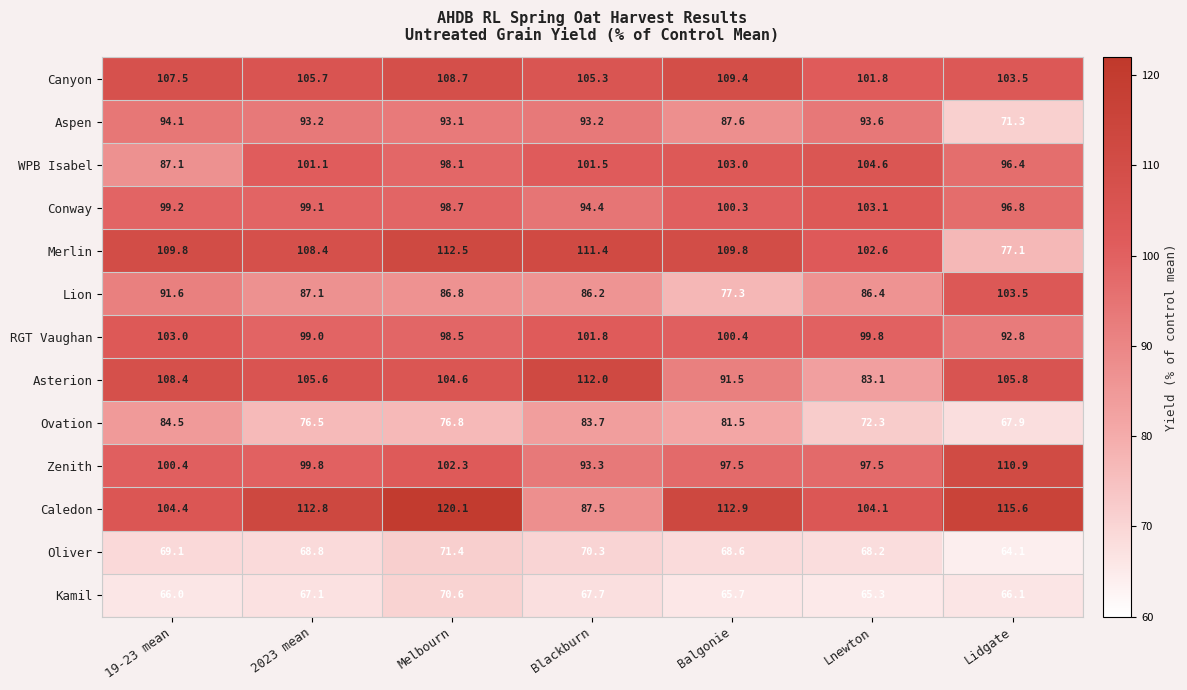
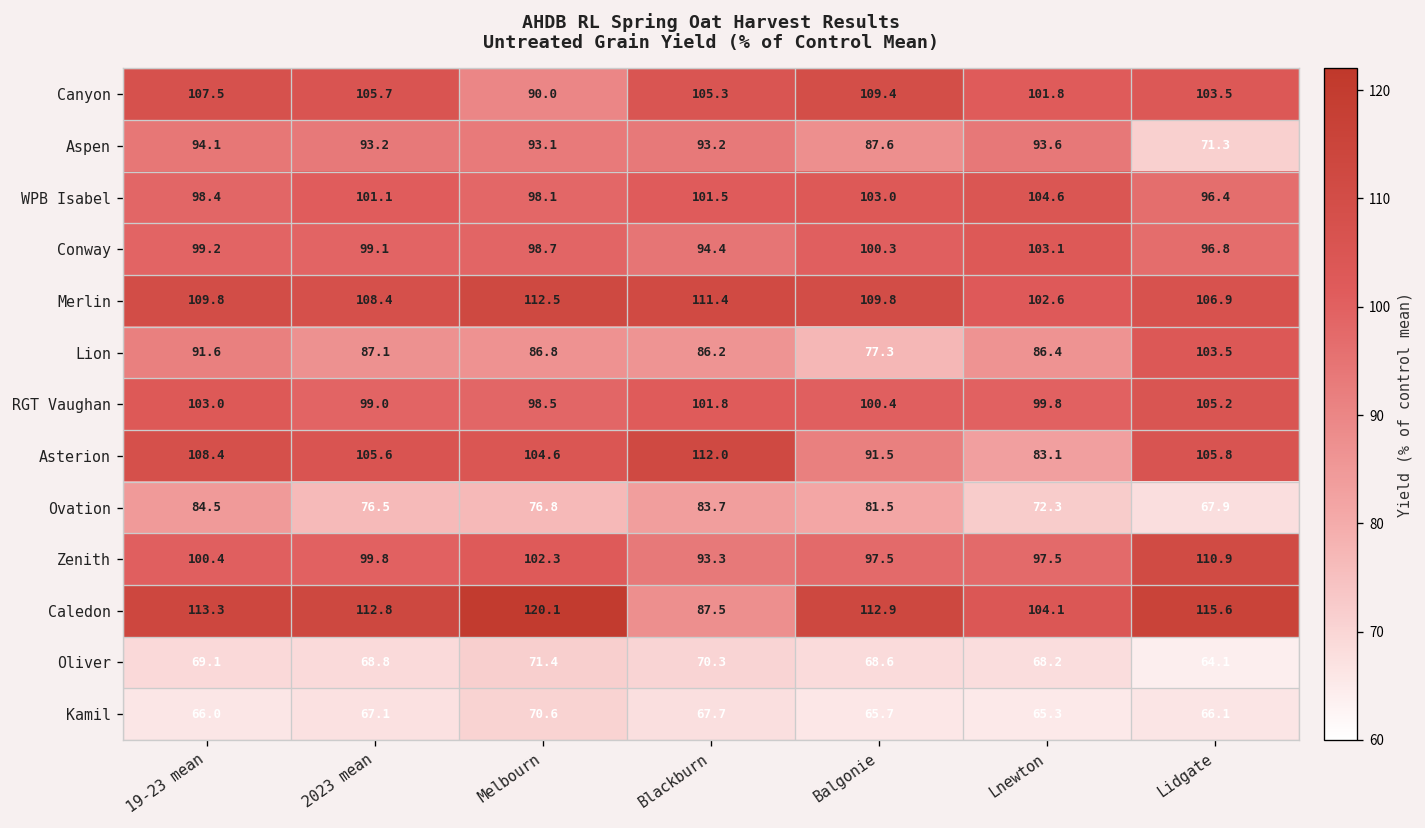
  {
    "Canyon": {
      "19-23 mean": 107.5,
      "2023 mean": 105.7,
-     "Melbourn": 108.7,
+     "Melbourn": 90.0,
      "Blackburn": 105.3,
      "Balgonie": 109.4,
      "Lnewton": 101.8,
      "Lidgate": 103.5
    },
    "Aspen": {
      "19-23 mean": 94.1,
      "2023 mean": 93.2,
      "Melbourn": 93.1,
      "Blackburn": 93.2,
      "Balgonie": 87.6,
      "Lnewton": 93.6,
      "Lidgate": 71.3
    },
    "WPB Isabel": {
-     "19-23 mean": 87.1,
+     "19-23 mean": 98.4,
      "2023 mean": 101.1,
      "Melbourn": 98.1,
      "Blackburn": 101.5,
      "Balgonie": 103.0,
      "Lnewton": 104.6,
      "Lidgate": 96.4
    },
    "Conway": {
      "19-23 mean": 99.2,
      "2023 mean": 99.1,
      "Melbourn": 98.7,
      "Blackburn": 94.4,
      "Balgonie": 100.3,
      "Lnewton": 103.1,
      "Lidgate": 96.8
    },
    "Merlin": {
      "19-23 mean": 109.8,
      "2023 mean": 108.4,
      "Melbourn": 112.5,
      "Blackburn": 111.4,
      "Balgonie": 109.8,
      "Lnewton": 102.6,
-     "Lidgate": 77.1
+     "Lidgate": 106.9
    },
    "Lion": {
      "19-23 mean": 91.6,
      "2023 mean": 87.1,
      "Melbourn": 86.8,
      "Blackburn": 86.2,
      "Balgonie": 77.3,
      "Lnewton": 86.4,
      "Lidgate": 103.5
    },
    "RGT Vaughan": {
      "19-23 mean": 103.0,
      "2023 mean": 99.0,
      "Melbourn": 98.5,
      "Blackburn": 101.8,
      "Balgonie": 100.4,
      "Lnewton": 99.8,
-     "Lidgate": 92.8
+     "Lidgate": 105.2
    },
    "Asterion": {
      "19-23 mean": 108.4,
      "2023 mean": 105.6,
      "Melbourn": 104.6,
      "Blackburn": 112.0,
      "Balgonie": 91.5,
      "Lnewton": 83.1,
      "Lidgate": 105.8
    },
    "Ovation": {
      "19-23 mean": 84.5,
      "2023 mean": 76.5,
      "Melbourn": 76.8,
      "Blackburn": 83.7,
      "Balgonie": 81.5,
      "Lnewton": 72.3
    },
    "Zenith": {
      "19-23 mean": 100.4,
      "2023 mean": 99.8,
      "Melbourn": 102.3,
      "Blackburn": 93.3,
      "Balgonie": 97.5,
      "Lnewton": 97.5,
      "Lidgate": 110.9
    },
    "Caledon": {
-     "19-23 mean": 104.4,
+     "19-23 mean": 113.3,
      "2023 mean": 112.8,
      "Melbourn": 120.1,
      "Blackburn": 87.5,
      "Balgonie": 112.9,
      "Lnewton": 104.1,
      "Lidgate": 115.6
    },
    "Oliver": {
      "Melbourn": 71.4
    }
  }
